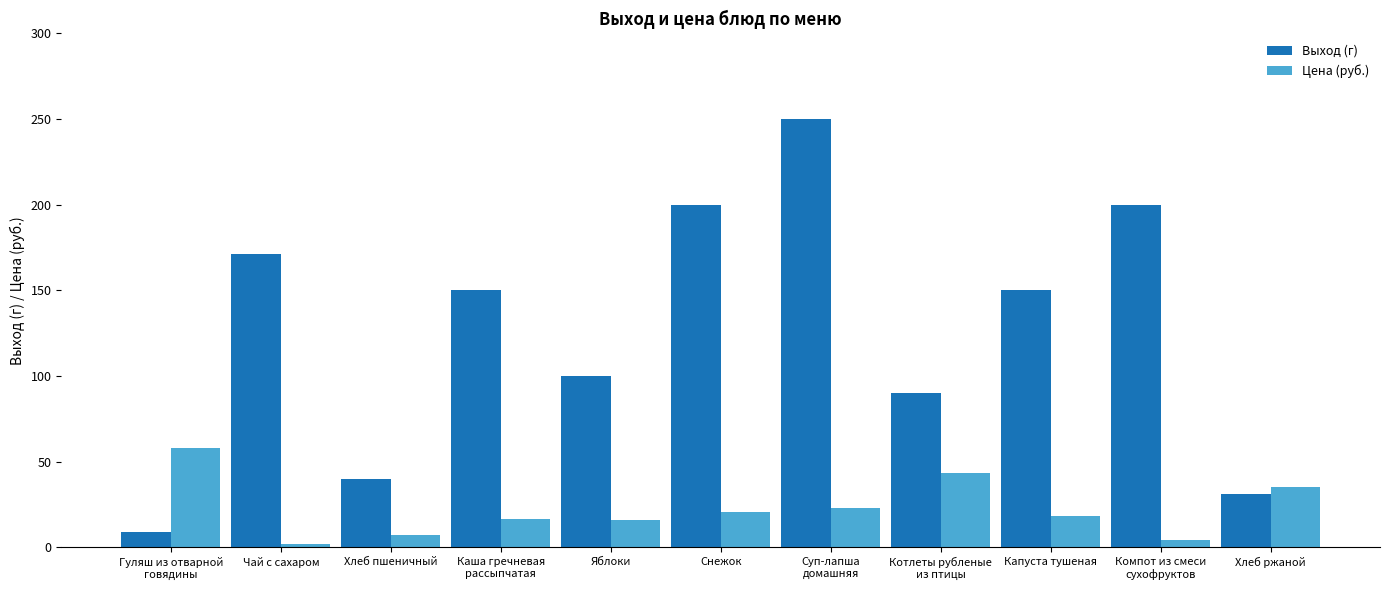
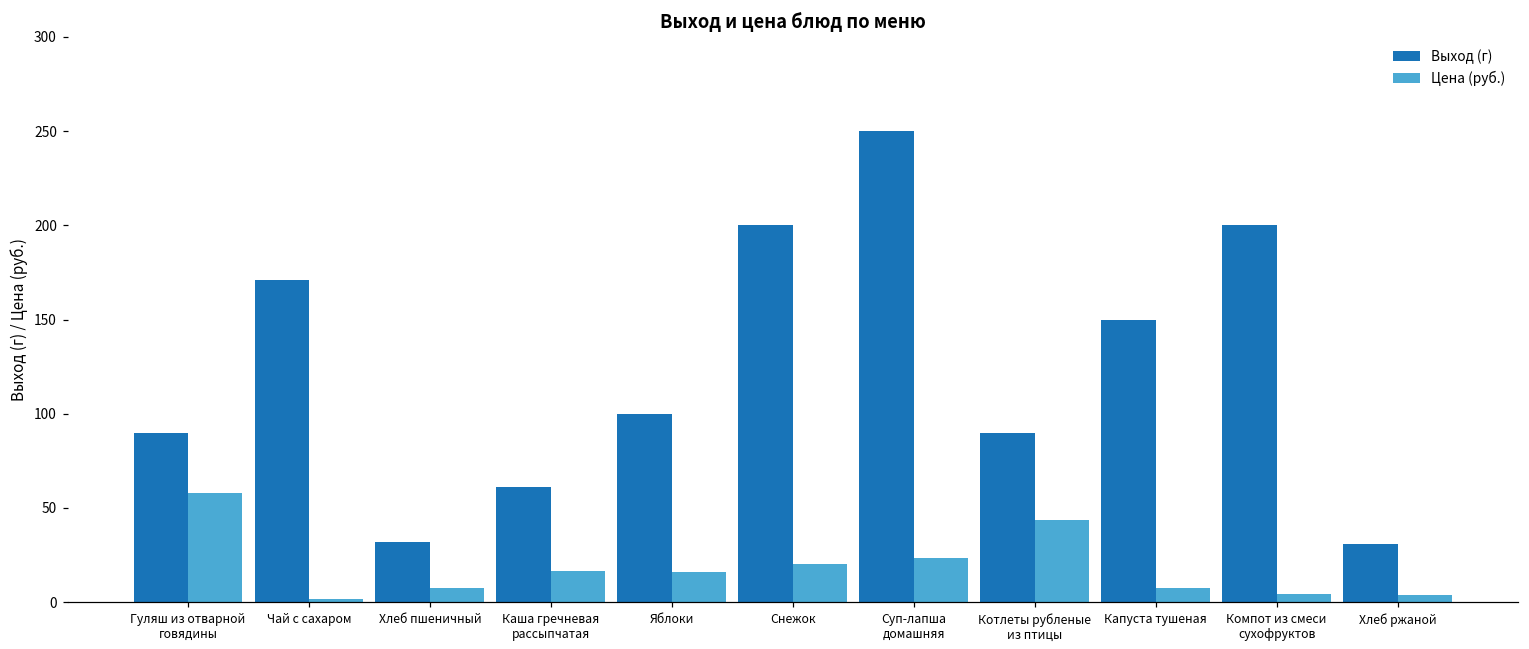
  {
    "Выход (г)": {
-     "Гуляш из отварной говядины": 9,
+     "Гуляш из отварной говядины": 90,
      "Чай с сахаром": 171,
-     "Хлеб пшеничный": 40,
-     "Каша гречневая рассыпчатая": 150,
+     "Хлеб пшеничный": 32,
+     "Каша гречневая рассыпчатая": 61,
      "Яблоки": 100,
      "Снежок": 200,
      "Суп-лапша домашняя": 250,
      "Котлеты рубленые из птицы": 90,
      "Капуста тушеная": 150,
      "Компот из смеси сухофруктов": 200,
      "Хлеб ржаной": 31
    },
    "Цена (руб.)": {
      "Гуляш из отварной говядины": 58,
      "Чай с сахаром": 2,
      "Хлеб пшеничный": 7,
      "Каша гречневая рассыпчатая": 17,
      "Яблоки": 16,
      "Снежок": 20,
      "Суп-лапша домашняя": 23,
      "Котлеты рубленые из птицы": 44,
-     "Капуста тушеная": 18,
+     "Капуста тушеная": 7,
      "Компот из смеси сухофруктов": 4,
-     "Хлеб ржаной": 35
+     "Хлеб ржаной": 4
    }
  }
